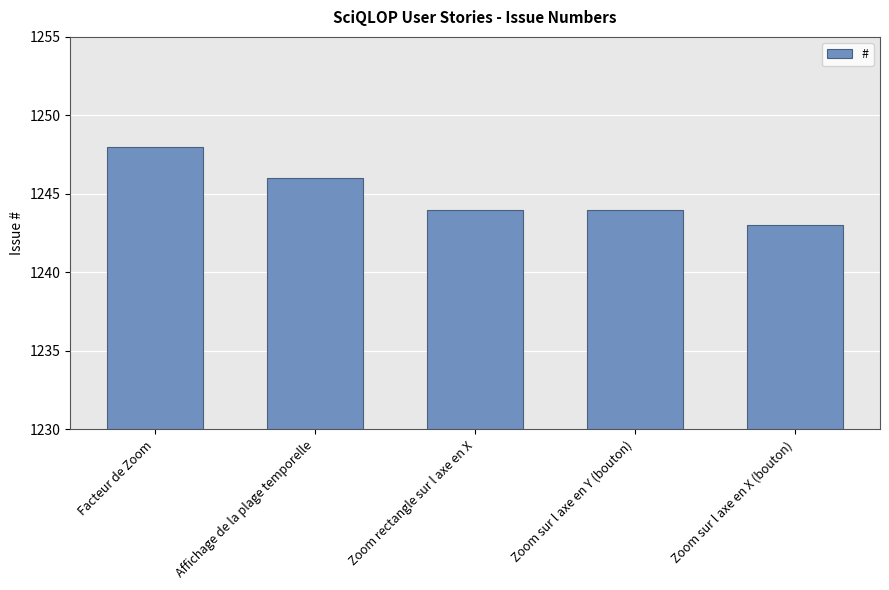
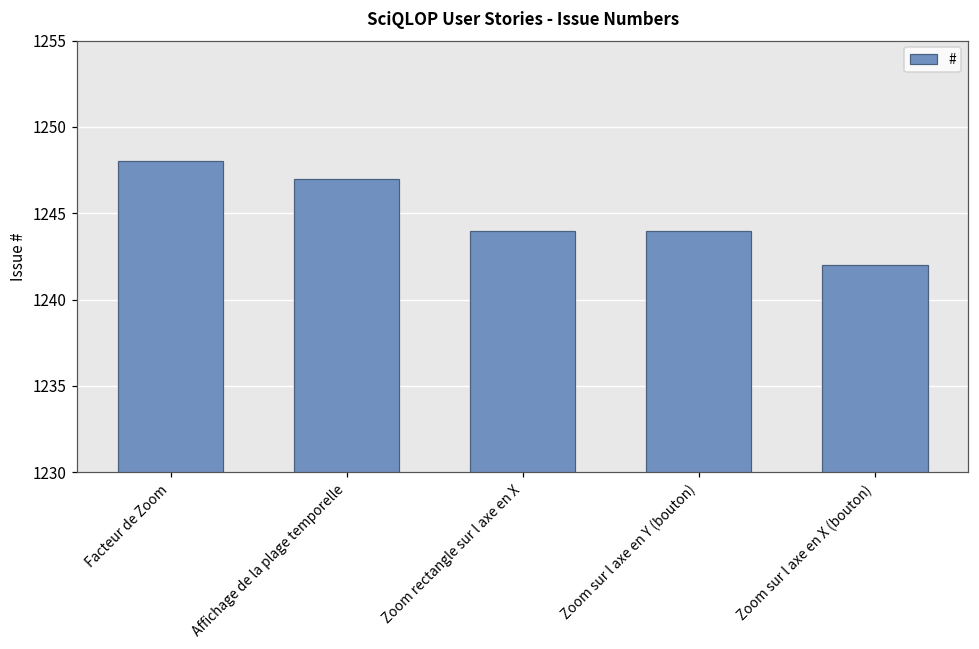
  {
    "Facteur de Zoom": 1248,
-   "Affichage de la plage temporelle": 1246,
+   "Affichage de la plage temporelle": 1247,
    "Zoom rectangle sur l axe en X": 1244,
    "Zoom sur l axe en Y (bouton)": 1244,
-   "Zoom sur l axe en X (bouton)": 1243
+   "Zoom sur l axe en X (bouton)": 1242
  }
